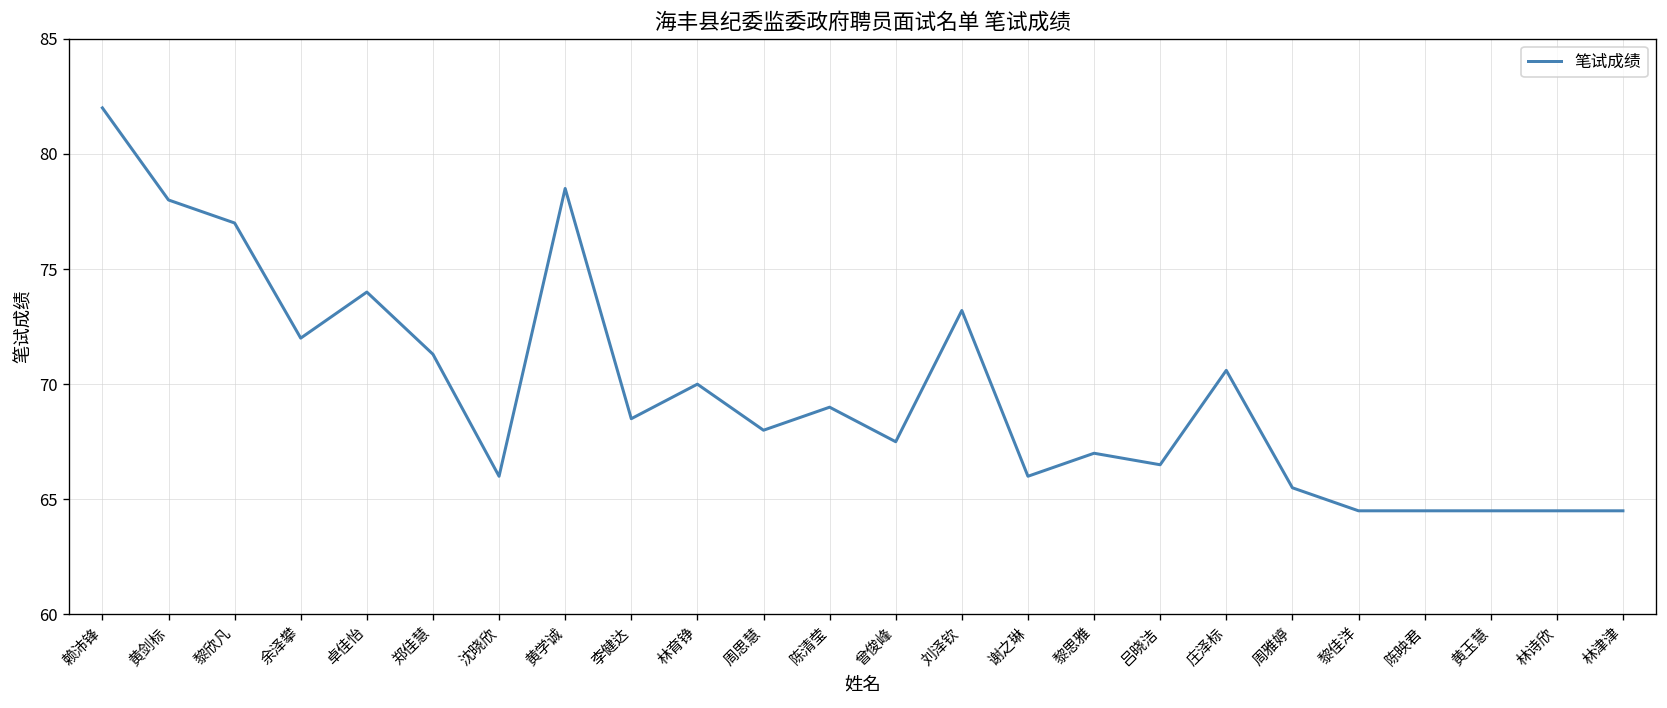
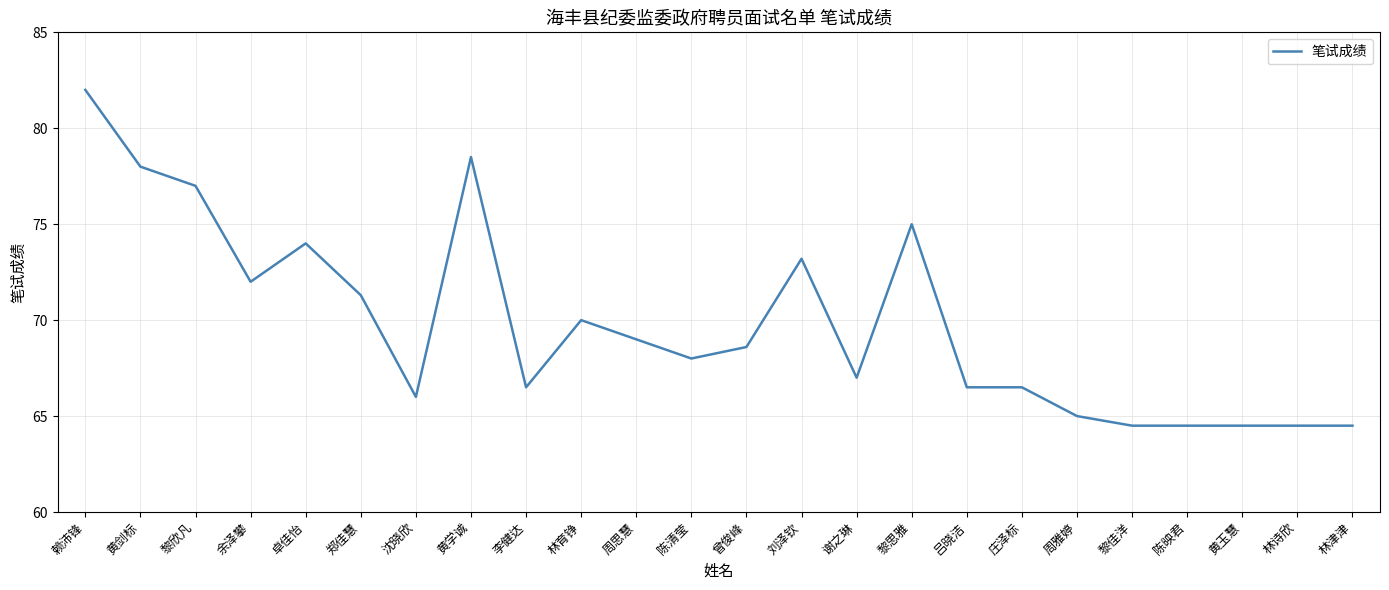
  {
    "赖沛锋": 82.0,
    "黄剑标": 78.0,
    "黎欣凡": 77.0,
    "余泽攀": 72.0,
    "卓佳怡": 74.0,
    "郑佳慧": 71.3,
    "沈晓欣": 66.0,
    "黄学诚": 78.5,
-   "李健达": 68.5,
+   "李健达": 66.5,
    "林育铮": 70.0,
-   "周思慧": 68,
-   "陈清莹": 69,
-   "曾俊峰": 67.5,
+   "周思慧": 69,
+   "陈清莹": 68,
+   "曾俊峰": 68.6,
    "刘泽钦": 73.2,
-   "谢之琳": 66,
-   "黎思雅": 67,
+   "谢之琳": 67,
+   "黎思雅": 75,
    "吕晓洁": 66.5,
-   "庄泽标": 70.6,
-   "周雅婷": 65.5,
+   "庄泽标": 66.5,
+   "周雅婷": 65.0,
    "黎佳洋": 64.5,
    "陈映君": 64.5,
    "黄玉慧": 64.5,
    "林诗欣": 64.5,
    "林津津": 64.5
  }
